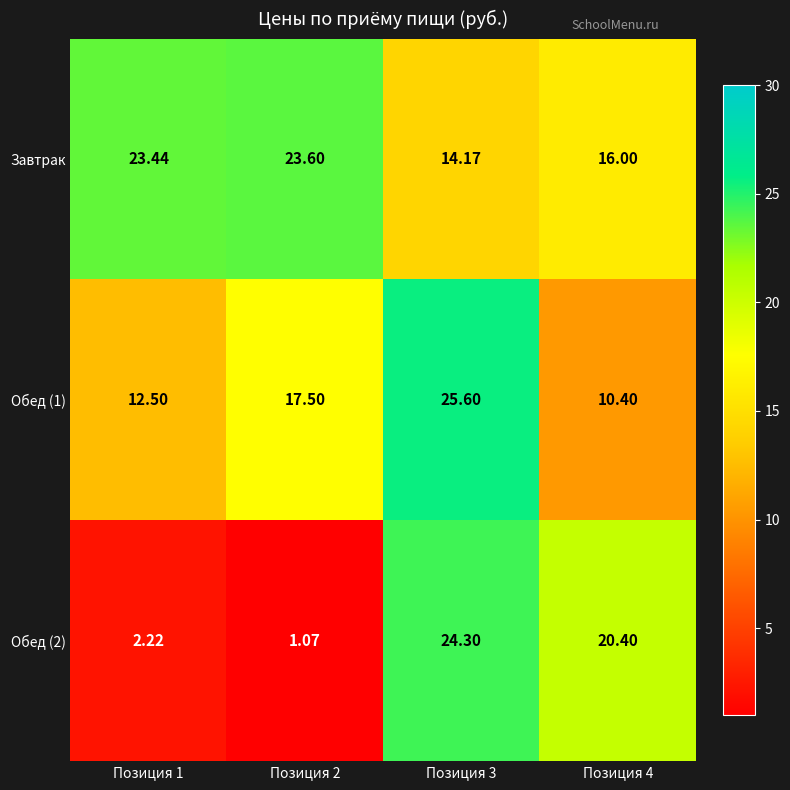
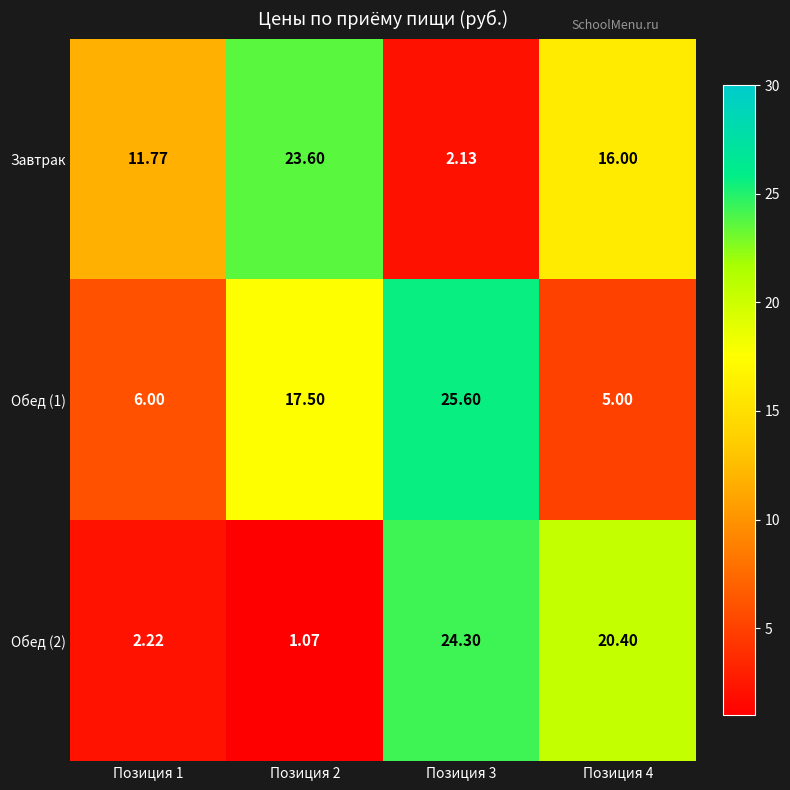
  {
    "Завтрак": {
-     "Позиция 1": 23.44,
+     "Позиция 1": 11.77,
      "Позиция 2": 23.60,
-     "Позиция 3": 14.17,
+     "Позиция 3": 2.13,
      "Позиция 4": 16.00
    },
    "Обед (1)": {
-     "Позиция 1": 12.50,
+     "Позиция 1": 6.00,
      "Позиция 2": 17.50,
      "Позиция 3": 25.60,
-     "Позиция 4": 10.40
+     "Позиция 4": 5.00
    },
    "Обед (2)": {
      "Позиция 1": 2.22,
      "Позиция 2": 1.07,
      "Позиция 3": 24.30,
      "Позиция 4": 20.40
    }
  }
